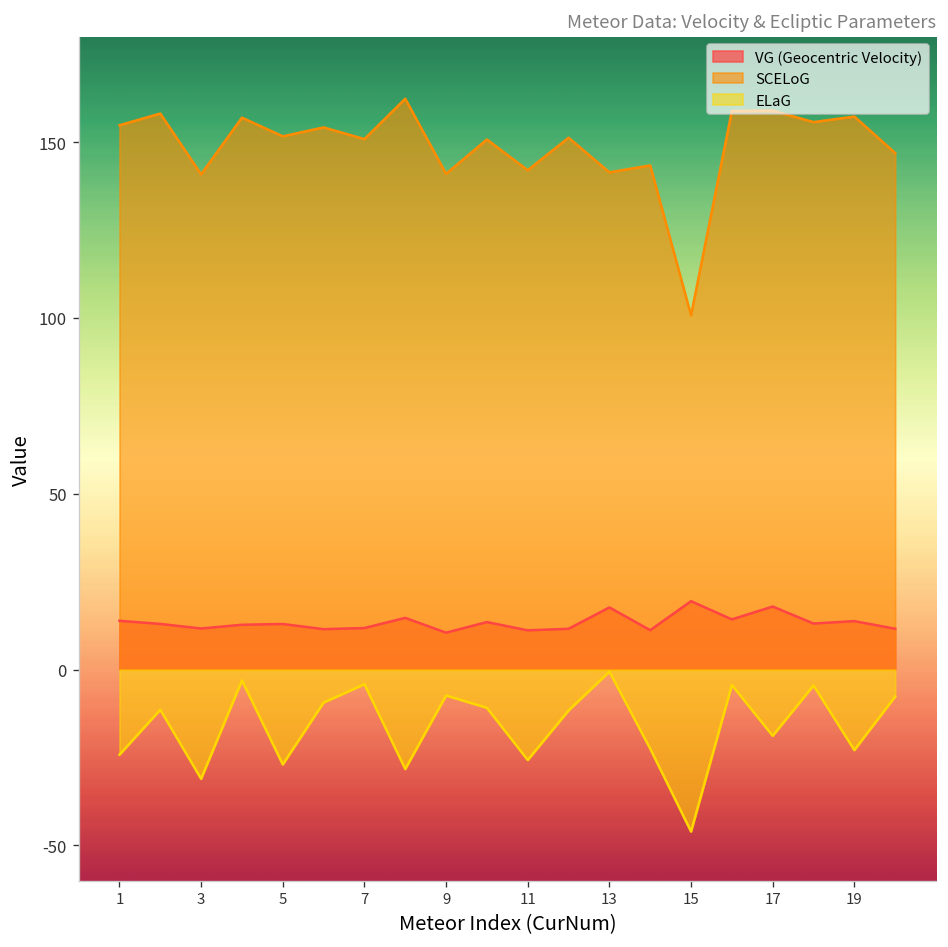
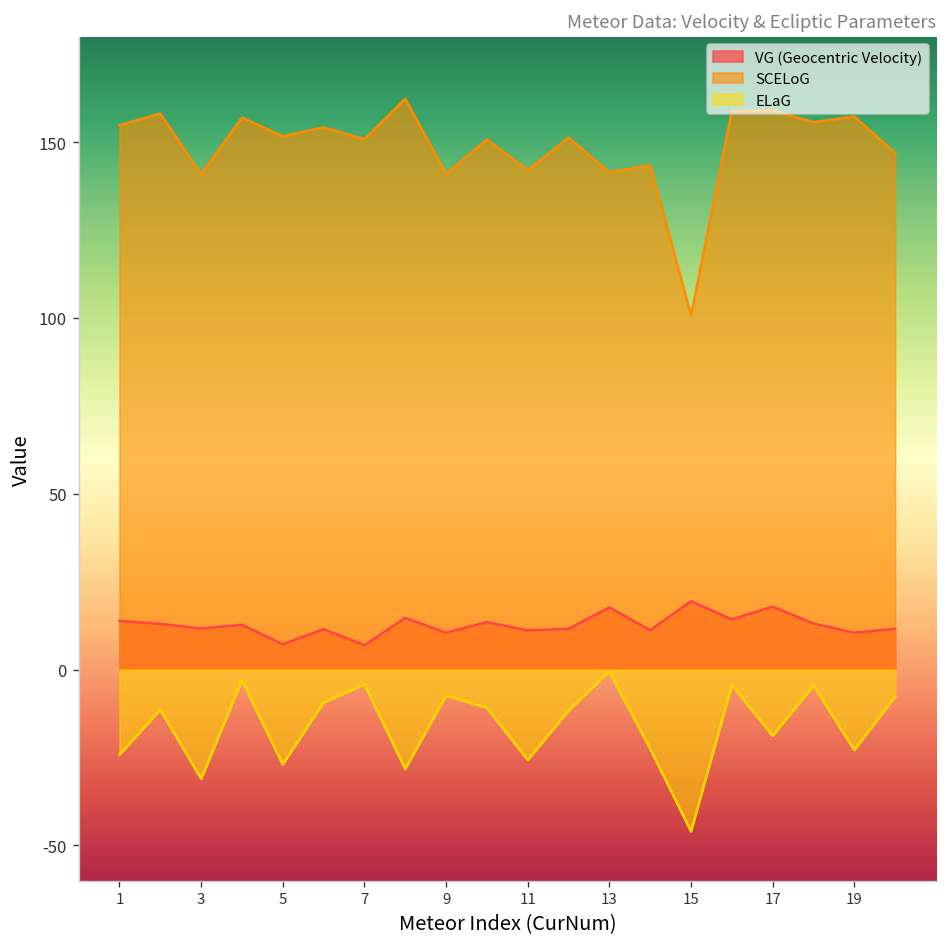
  {
    "VG (Geocentric Velocity)": {
      "1": 14,
      "3": 12,
-     "5": 13,
-     "7": 12,
+     "5": 7,
+     "7": 7,
      "9": 11,
      "11": 11,
      "13": 18,
      "15": 19,
      "17": 18,
-     "19": 14
+     "19": 11
    }
  }
